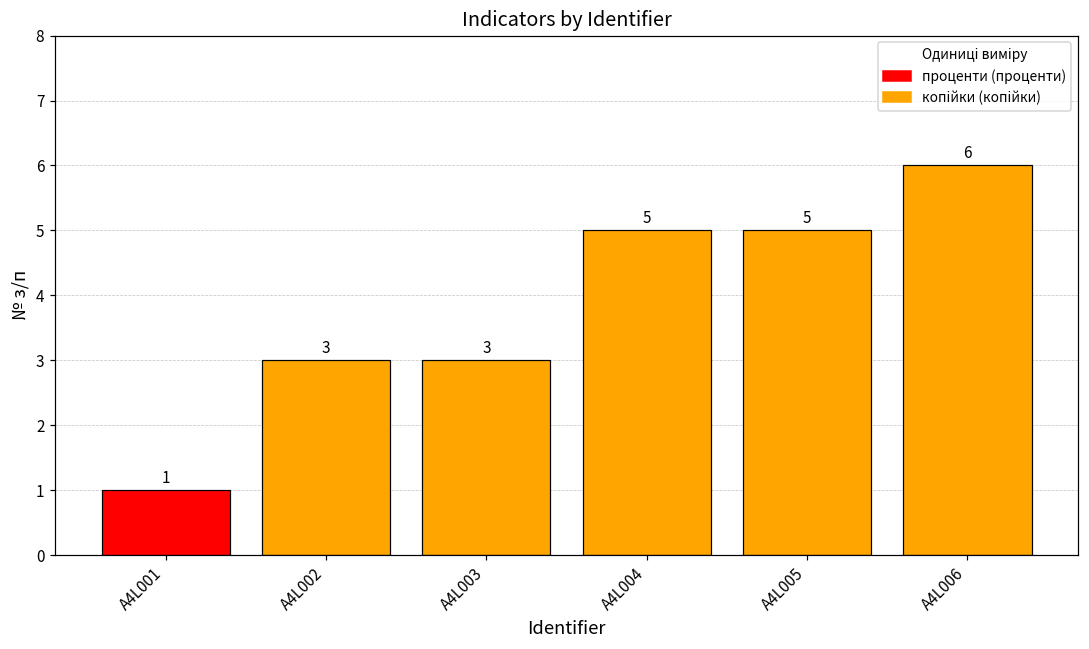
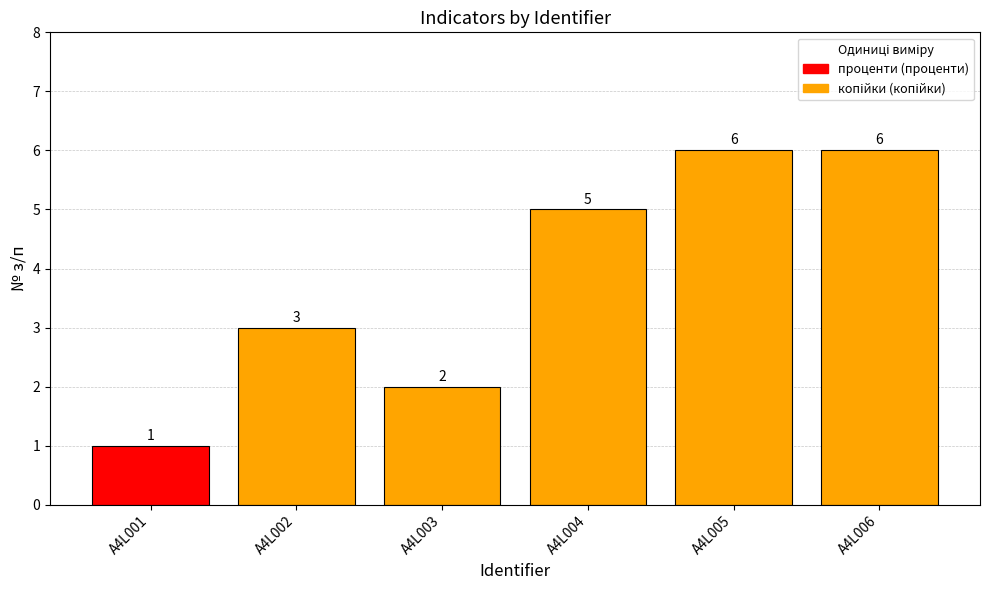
  {
    "A4L001": 1,
    "A4L002": 3,
-   "A4L003": 3,
+   "A4L003": 2,
    "A4L004": 5,
-   "A4L005": 5,
+   "A4L005": 6,
    "A4L006": 6
  }
